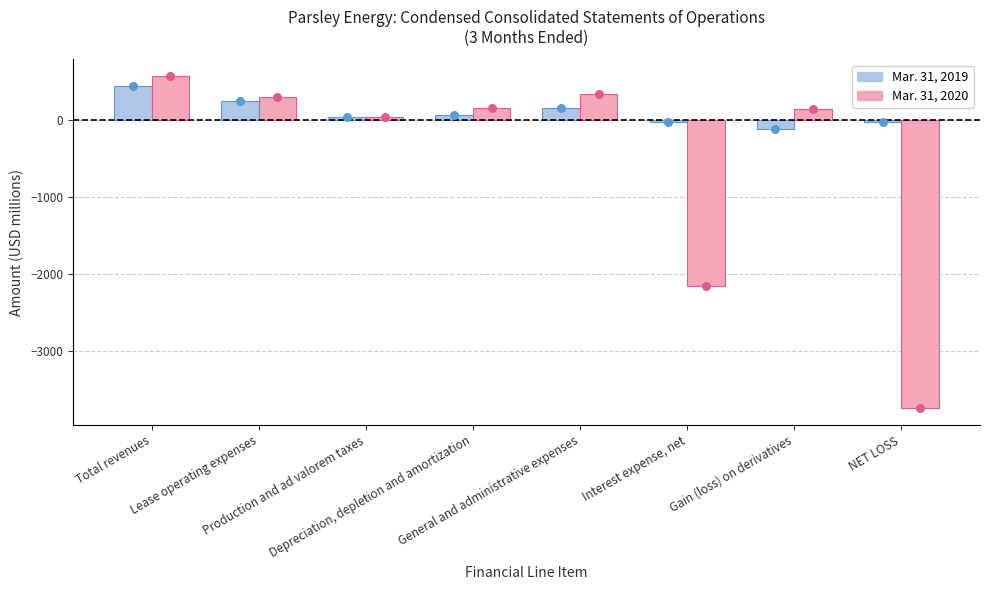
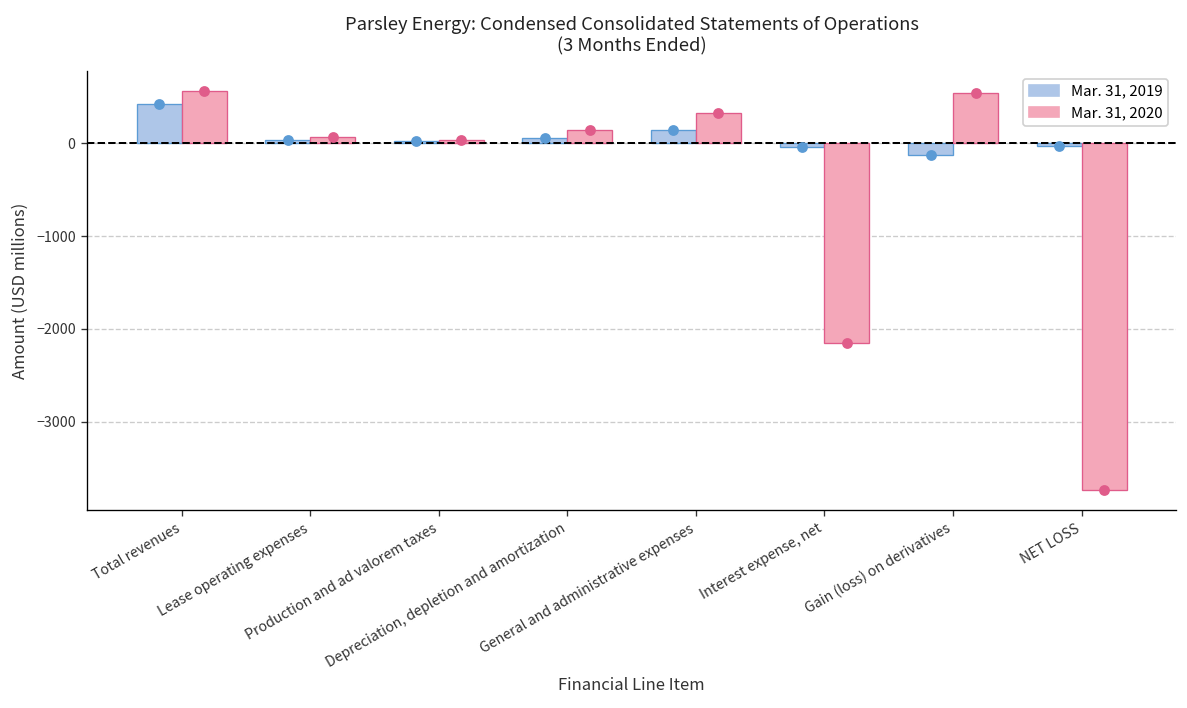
  {
    "Mar. 31, 2019": {
      "Total revenues": 400,
-     "Lease operating expenses": 200,
+     "Lease operating expenses": 0,
      "Depreciation, depletion and amortization": 100,
      "General and administrative expenses": 100,
      "Interest expense, net": 0,
      "Gain (loss) on derivatives": -100
    },
    "Mar. 31, 2020": {
      "Total revenues": 600,
-     "Lease operating expenses": 300,
+     "Lease operating expenses": 100,
      "Production and ad valorem taxes": 0,
      "Depreciation, depletion and amortization": 100,
      "General and administrative expenses": 300,
      "Interest expense, net": -2200,
-     "Gain (loss) on derivatives": 100,
+     "Gain (loss) on derivatives": 500,
      "NET LOSS": -3700
    }
  }
